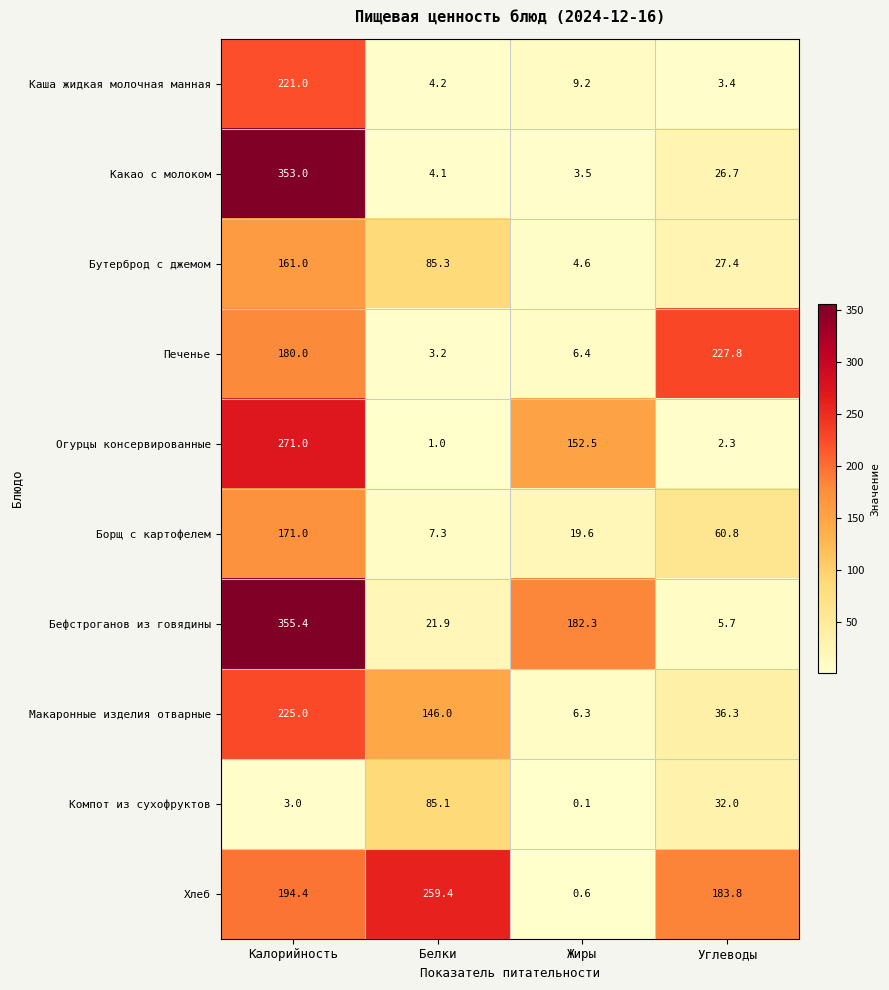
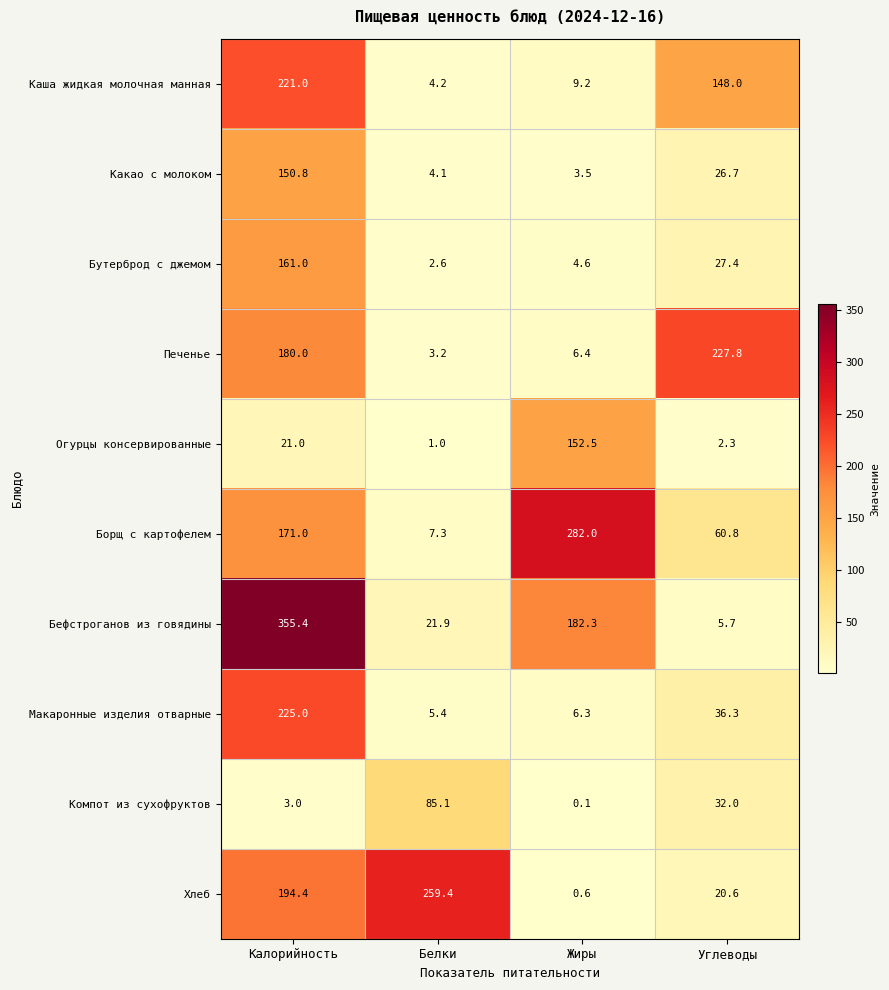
  {
    "Каша жидкая молочная манная": {
      "Калорийность": 221.0,
      "Белки": 4.2,
      "Жиры": 9.2,
-     "Углеводы": 3.4
+     "Углеводы": 148.0
    },
    "Какао с молоком": {
-     "Калорийность": 353.0,
+     "Калорийность": 150.8,
      "Белки": 4.1,
      "Жиры": 3.5,
      "Углеводы": 26.7
    },
    "Бутерброд с джемом": {
      "Калорийность": 161.0,
-     "Белки": 85.3,
+     "Белки": 2.6,
      "Жиры": 4.6,
      "Углеводы": 27.4
    },
    "Печенье": {
      "Калорийность": 180.0,
      "Белки": 3.2,
      "Жиры": 6.4,
      "Углеводы": 227.8
    },
    "Огурцы консервированные": {
-     "Калорийность": 271.0,
+     "Калорийность": 21.0,
      "Белки": 1.0,
      "Жиры": 152.5,
      "Углеводы": 2.3
    },
    "Борщ с картофелем": {
      "Калорийность": 171.0,
      "Белки": 7.3,
-     "Жиры": 19.6,
+     "Жиры": 282.0,
      "Углеводы": 60.8
    },
    "Бефстроганов из говядины": {
      "Калорийность": 355.4,
      "Белки": 21.9,
      "Жиры": 182.3,
      "Углеводы": 5.7
    },
    "Макаронные изделия отварные": {
      "Калорийность": 225.0,
-     "Белки": 146.0,
+     "Белки": 5.4,
      "Жиры": 6.3,
      "Углеводы": 36.3
    },
    "Компот из сухофруктов": {
      "Калорийность": 3.0,
      "Белки": 85.1,
      "Жиры": 0.1,
      "Углеводы": 32.0
    },
    "Хлеб": {
      "Калорийность": 194.4,
      "Белки": 259.4,
      "Жиры": 0.6,
-     "Углеводы": 183.8
+     "Углеводы": 20.6
    }
  }
